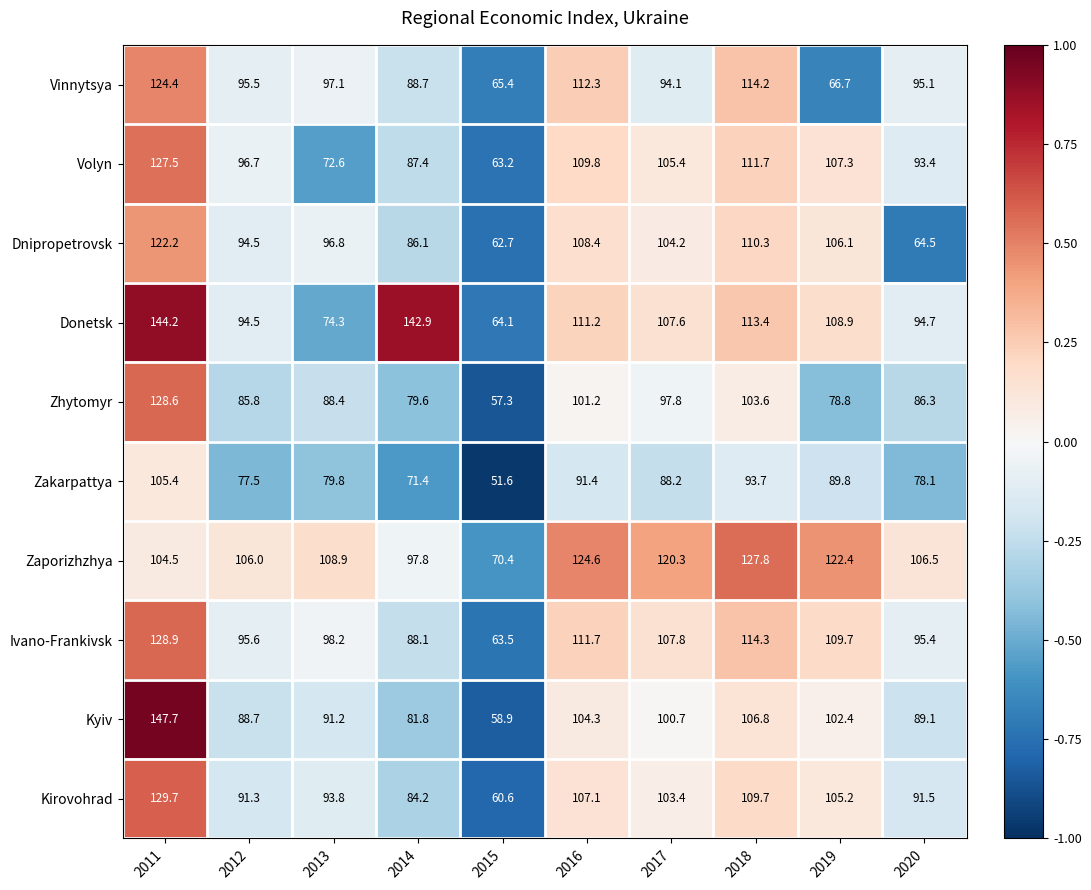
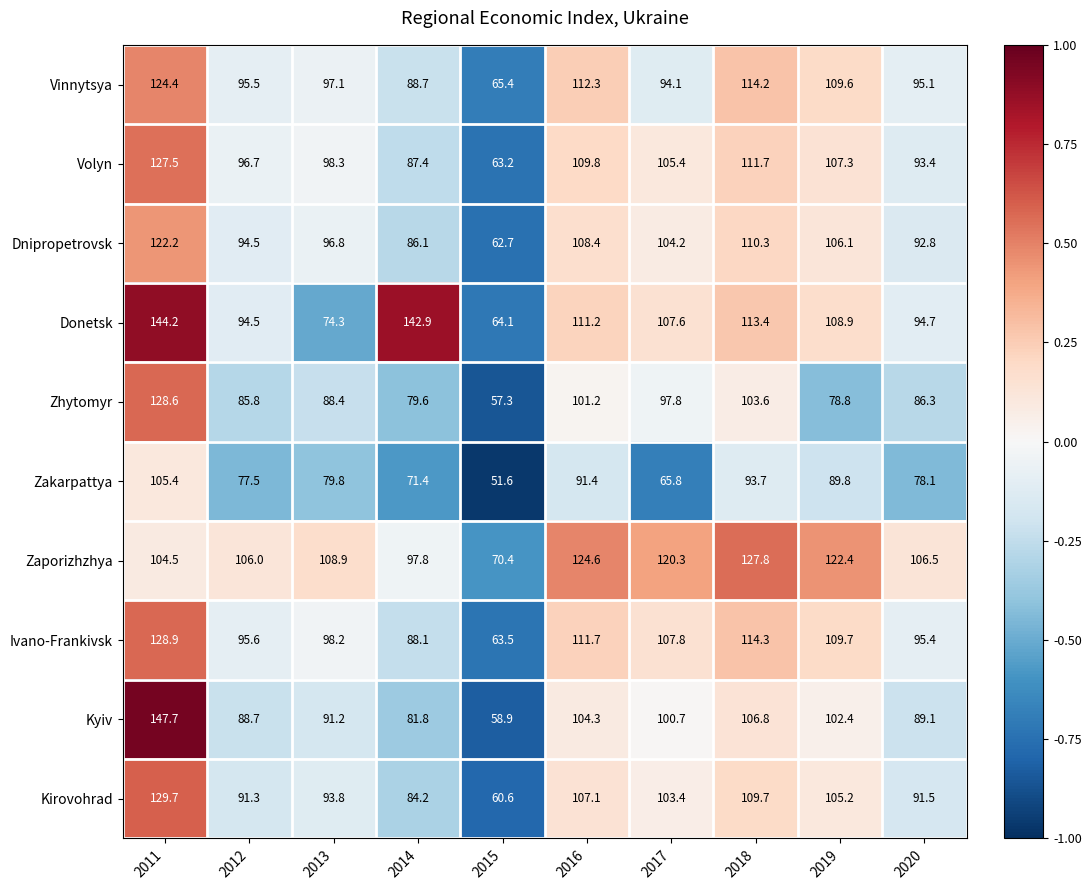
  {
    "Vinnytsya": {
      "2011": 124.4,
      "2012": 95.5,
      "2013": 97.1,
      "2014": 88.7,
      "2015": 65.4,
      "2016": 112.3,
      "2017": 94.1,
      "2018": 114.2,
-     "2019": 66.7,
+     "2019": 109.6,
      "2020": 95.1
    },
    "Volyn": {
      "2011": 127.5,
      "2012": 96.7,
-     "2013": 72.6,
+     "2013": 98.3,
      "2014": 87.4,
      "2015": 63.2,
      "2016": 109.8,
      "2017": 105.4,
      "2018": 111.7,
      "2019": 107.3,
      "2020": 93.4
    },
    "Dnipropetrovsk": {
      "2011": 122.2,
      "2012": 94.5,
      "2013": 96.8,
      "2014": 86.1,
      "2015": 62.7,
      "2016": 108.4,
      "2017": 104.2,
      "2018": 110.3,
      "2019": 106.1,
-     "2020": 64.5
+     "2020": 92.8
    },
    "Donetsk": {
      "2011": 144.2,
      "2012": 94.5,
      "2013": 74.3,
      "2014": 142.9,
      "2015": 64.1,
      "2016": 111.2,
      "2017": 107.6,
      "2018": 113.4,
      "2019": 108.9,
      "2020": 94.7
    },
    "Zhytomyr": {
      "2011": 128.6,
      "2012": 85.8,
      "2013": 88.4,
      "2014": 79.6,
      "2015": 57.3,
      "2016": 101.2,
      "2017": 97.8,
      "2018": 103.6,
      "2019": 78.8,
      "2020": 86.3
    },
    "Zakarpattya": {
      "2011": 105.4,
      "2012": 77.5,
      "2013": 79.8,
      "2014": 71.4,
      "2015": 51.6,
      "2016": 91.4,
-     "2017": 88.2,
+     "2017": 65.8,
      "2018": 93.7,
      "2019": 89.8,
      "2020": 78.1
    },
    "Zaporizhzhya": {
      "2011": 104.5,
      "2012": 106.0,
      "2013": 108.9,
      "2014": 97.8,
      "2015": 70.4,
      "2016": 124.6,
      "2017": 120.3,
      "2018": 127.8,
      "2019": 122.4,
      "2020": 106.5
    },
    "Ivano-Frankivsk": {
      "2011": 128.9,
      "2012": 95.6,
      "2013": 98.2,
      "2014": 88.1,
      "2015": 63.5,
      "2016": 111.7,
      "2017": 107.8,
      "2018": 114.3,
      "2019": 109.7,
      "2020": 95.4
    },
    "Kyiv": {
      "2011": 147.7,
      "2012": 88.7,
      "2013": 91.2,
      "2014": 81.8,
      "2015": 58.9,
      "2016": 104.3,
      "2017": 100.7,
      "2018": 106.8,
      "2019": 102.4,
      "2020": 89.1
    },
    "Kirovohrad": {
      "2011": 129.7,
      "2012": 91.3,
      "2013": 93.8,
      "2014": 84.2,
      "2015": 60.6,
      "2016": 107.1,
      "2017": 103.4,
      "2018": 109.7,
      "2019": 105.2,
      "2020": 91.5
    }
  }
